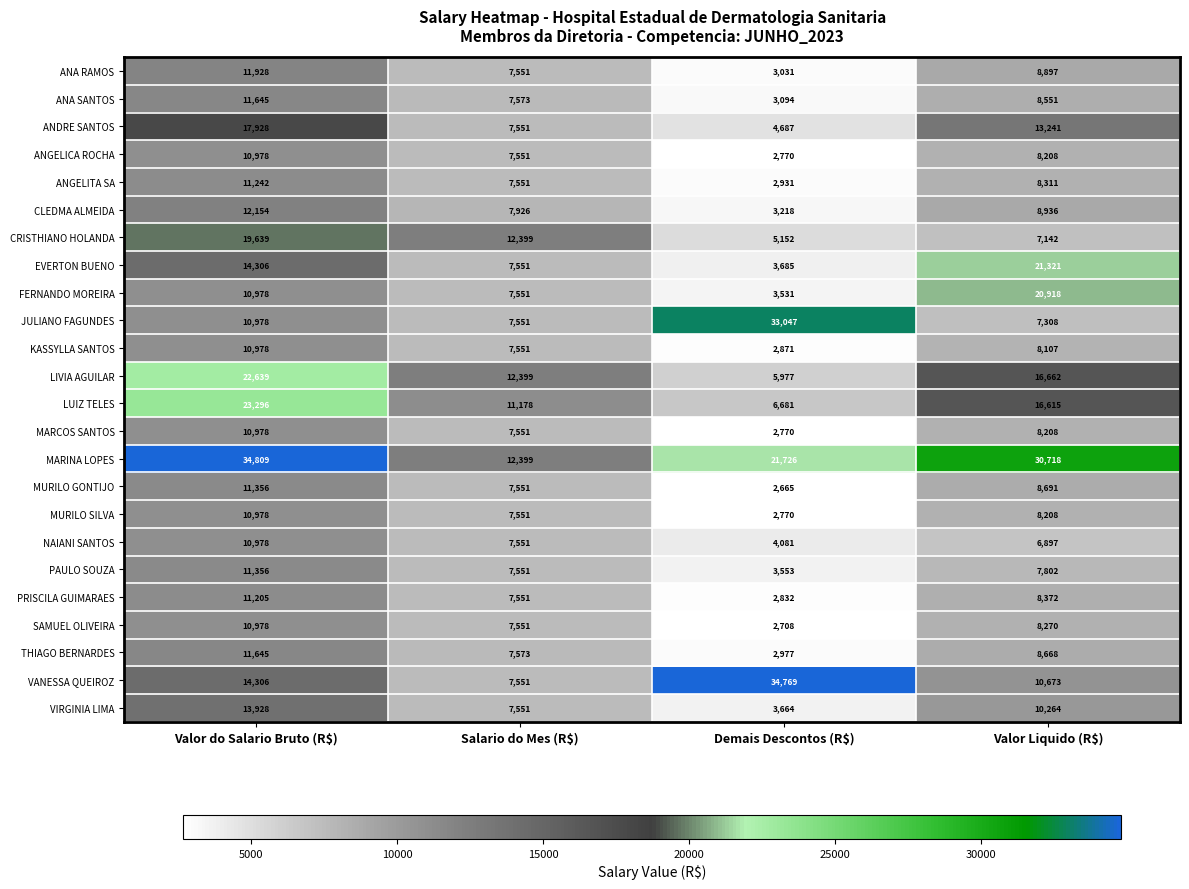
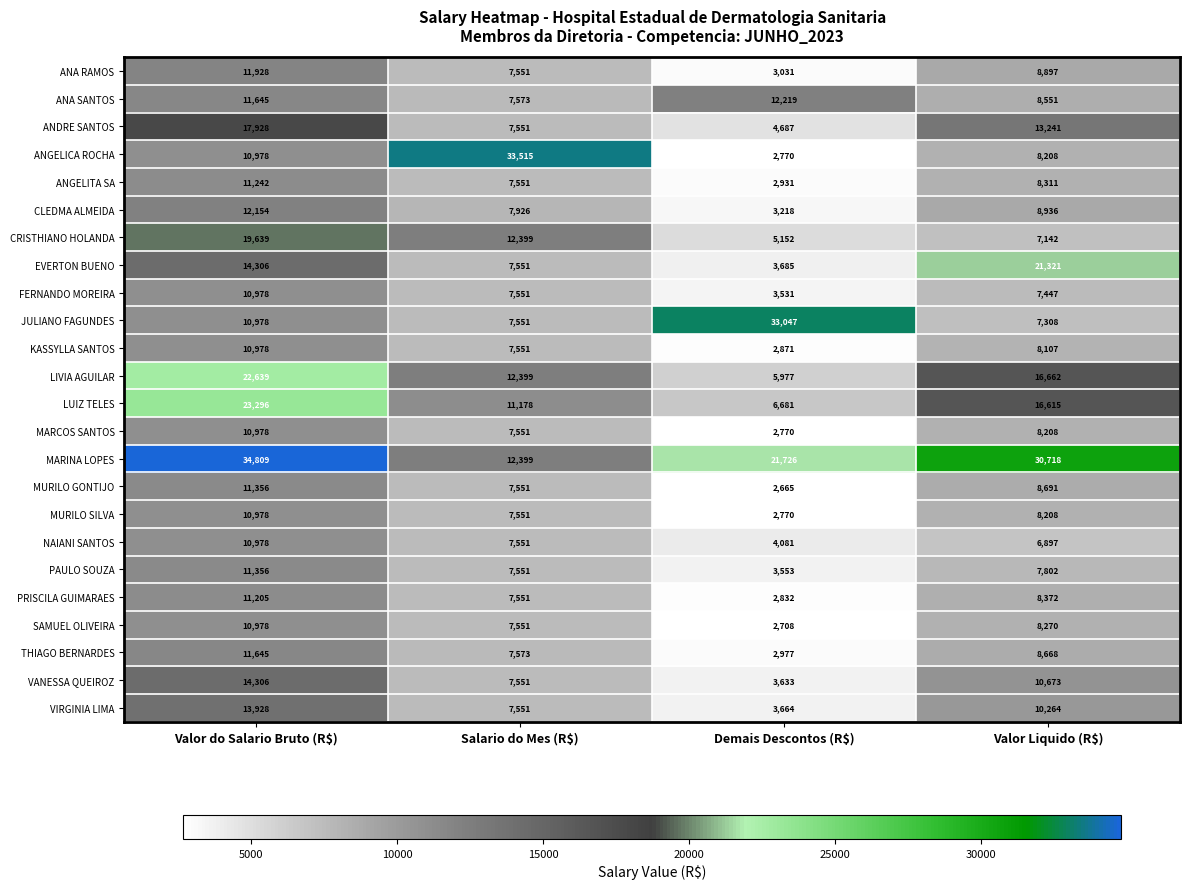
  {
    "ANA RAMOS": {
      "Valor do Salario Bruto (R$)": "11,928",
      "Salario do Mes (R$)": "7,551",
      "Demais Descontos (R$)": "3,031",
      "Valor Liquido (R$)": "8,897"
    },
    "ANA SANTOS": {
      "Valor do Salario Bruto (R$)": "11,645",
      "Salario do Mes (R$)": "7,573",
-     "Demais Descontos (R$)": "3,094",
+     "Demais Descontos (R$)": "12,219",
      "Valor Liquido (R$)": "8,551"
    },
    "ANDRE SANTOS": {
      "Valor do Salario Bruto (R$)": "17,928",
      "Salario do Mes (R$)": "7,551",
      "Demais Descontos (R$)": "4,687",
      "Valor Liquido (R$)": "13,241"
    },
    "ANGELICA ROCHA": {
      "Valor do Salario Bruto (R$)": "10,978",
-     "Salario do Mes (R$)": "7,551",
+     "Salario do Mes (R$)": "33,515",
      "Demais Descontos (R$)": "2,770",
      "Valor Liquido (R$)": "8,208"
    },
    "ANGELITA SA": {
      "Valor do Salario Bruto (R$)": "11,242",
      "Salario do Mes (R$)": "7,551",
      "Demais Descontos (R$)": "2,931",
      "Valor Liquido (R$)": "8,311"
    },
    "CLEDMA ALMEIDA": {
      "Valor do Salario Bruto (R$)": "12,154",
      "Salario do Mes (R$)": "7,926",
      "Demais Descontos (R$)": "3,218",
      "Valor Liquido (R$)": "8,936"
    },
    "CRISTHIANO HOLANDA": {
      "Valor do Salario Bruto (R$)": "19,639",
      "Salario do Mes (R$)": "12,399",
      "Demais Descontos (R$)": "5,152",
      "Valor Liquido (R$)": "7,142"
    },
    "EVERTON BUENO": {
      "Valor do Salario Bruto (R$)": "14,306",
      "Salario do Mes (R$)": "7,551",
      "Demais Descontos (R$)": "3,685",
      "Valor Liquido (R$)": "21,321"
    },
    "FERNANDO MOREIRA": {
      "Valor do Salario Bruto (R$)": "10,978",
      "Salario do Mes (R$)": "7,551",
      "Demais Descontos (R$)": "3,531",
-     "Valor Liquido (R$)": "20,918"
+     "Valor Liquido (R$)": "7,447"
    },
    "JULIANO FAGUNDES": {
      "Valor do Salario Bruto (R$)": "10,978",
      "Salario do Mes (R$)": "7,551",
      "Demais Descontos (R$)": "33,047",
      "Valor Liquido (R$)": "7,308"
    },
    "KASSYLLA SANTOS": {
      "Valor do Salario Bruto (R$)": "10,978",
      "Salario do Mes (R$)": "7,551",
      "Demais Descontos (R$)": "2,871",
      "Valor Liquido (R$)": "8,107"
    },
    "LIVIA AGUILAR": {
      "Valor do Salario Bruto (R$)": "22,639",
      "Salario do Mes (R$)": "12,399",
      "Demais Descontos (R$)": "5,977",
      "Valor Liquido (R$)": "16,662"
    },
    "LUIZ TELES": {
      "Valor do Salario Bruto (R$)": "23,296",
      "Salario do Mes (R$)": "11,178",
      "Demais Descontos (R$)": "6,681",
      "Valor Liquido (R$)": "16,615"
    },
    "MARCOS SANTOS": {
      "Valor do Salario Bruto (R$)": "10,978",
      "Salario do Mes (R$)": "7,551",
      "Demais Descontos (R$)": "2,770",
      "Valor Liquido (R$)": "8,208"
    },
    "MARINA LOPES": {
      "Valor do Salario Bruto (R$)": "34,809",
      "Salario do Mes (R$)": "12,399",
      "Demais Descontos (R$)": "21,726",
      "Valor Liquido (R$)": "30,718"
    },
    "MURILO GONTIJO": {
      "Valor do Salario Bruto (R$)": "11,356",
      "Salario do Mes (R$)": "7,551",
      "Demais Descontos (R$)": "2,665",
      "Valor Liquido (R$)": "8,691"
    },
    "MURILO SILVA": {
      "Valor do Salario Bruto (R$)": "10,978",
      "Salario do Mes (R$)": "7,551",
      "Demais Descontos (R$)": "2,770",
      "Valor Liquido (R$)": "8,208"
    },
    "NAIANI SANTOS": {
      "Valor do Salario Bruto (R$)": "10,978",
      "Salario do Mes (R$)": "7,551",
      "Demais Descontos (R$)": "4,081",
      "Valor Liquido (R$)": "6,897"
    },
    "PAULO SOUZA": {
      "Valor do Salario Bruto (R$)": "11,356",
      "Salario do Mes (R$)": "7,551",
      "Demais Descontos (R$)": "3,553",
      "Valor Liquido (R$)": "7,802"
    },
    "PRISCILA GUIMARAES": {
      "Valor do Salario Bruto (R$)": "11,205",
      "Salario do Mes (R$)": "7,551",
      "Demais Descontos (R$)": "2,832",
      "Valor Liquido (R$)": "8,372"
    },
    "SAMUEL OLIVEIRA": {
      "Valor do Salario Bruto (R$)": "10,978",
      "Salario do Mes (R$)": "7,551",
      "Demais Descontos (R$)": "2,708",
      "Valor Liquido (R$)": "8,270"
    },
    "THIAGO BERNARDES": {
      "Valor do Salario Bruto (R$)": "11,645",
      "Salario do Mes (R$)": "7,573",
      "Demais Descontos (R$)": "2,977",
      "Valor Liquido (R$)": "8,668"
    },
    "VANESSA QUEIROZ": {
      "Valor do Salario Bruto (R$)": "14,306",
      "Salario do Mes (R$)": "7,551",
-     "Demais Descontos (R$)": "34,769",
+     "Demais Descontos (R$)": "3,633",
      "Valor Liquido (R$)": "10,673"
    },
    "VIRGINIA LIMA": {
      "Valor do Salario Bruto (R$)": "13,928",
      "Salario do Mes (R$)": "7,551",
      "Demais Descontos (R$)": "3,664",
      "Valor Liquido (R$)": "10,264"
    }
  }
